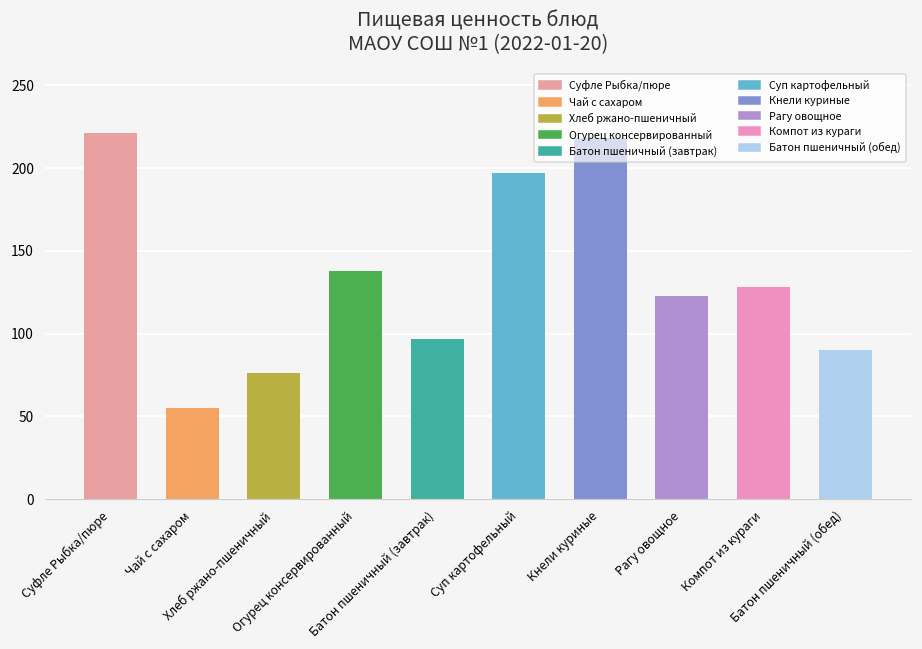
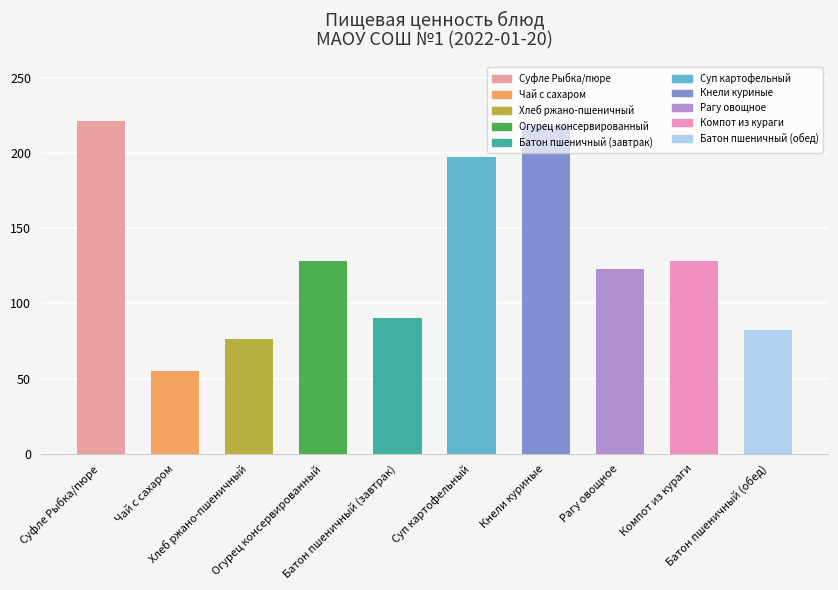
  {
    "Суфле Рыбка/пюре": 221,
    "Чай с сахаром": 55,
    "Хлеб ржано-пшеничный": 76,
-   "Огурец консервированный": 138,
-   "Батон пшеничный (завтрак)": 97,
+   "Огурец консервированный": 128,
+   "Батон пшеничный (завтрак)": 90,
    "Суп картофельный": 197,
    "Рагу овощное": 123,
    "Компот из кураги": 128,
-   "Батон пшеничный (обед)": 90
+   "Батон пшеничный (обед)": 82
  }
